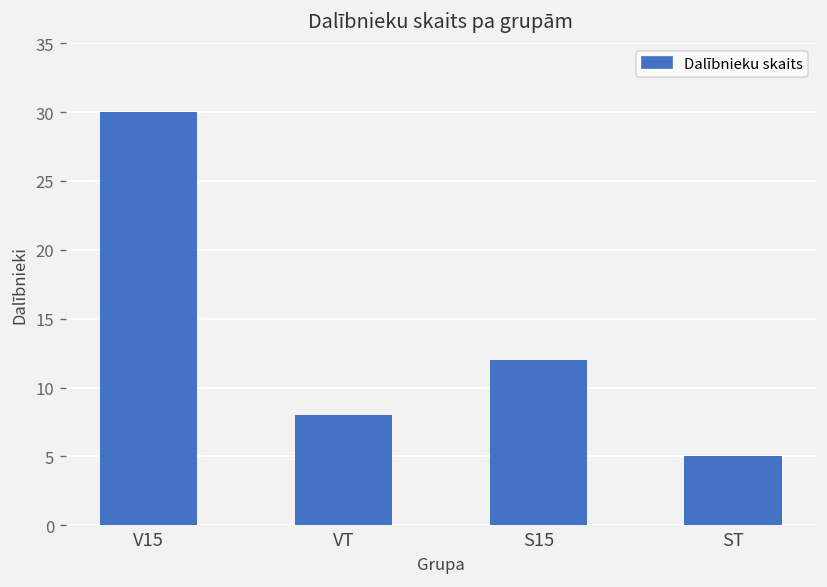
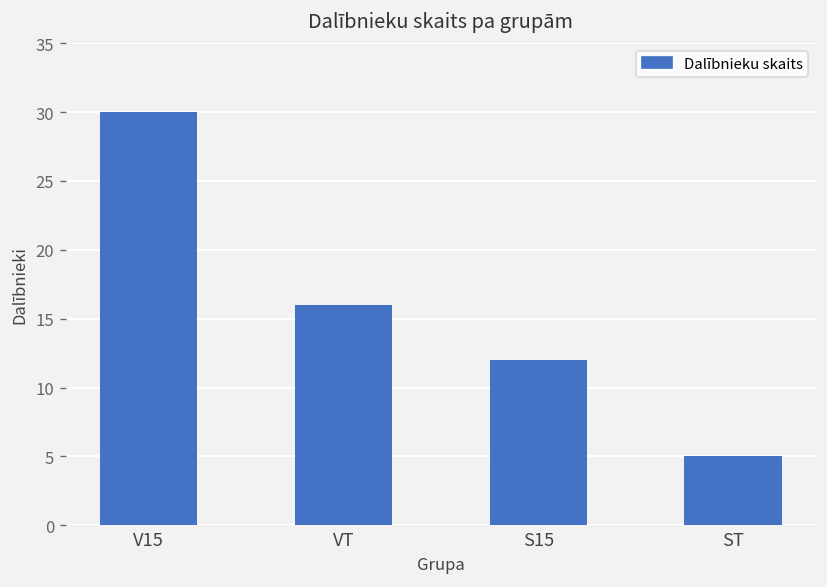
  {
    "V15": 30,
-   "VT": 8,
+   "VT": 16,
    "S15": 12,
    "ST": 5
  }
